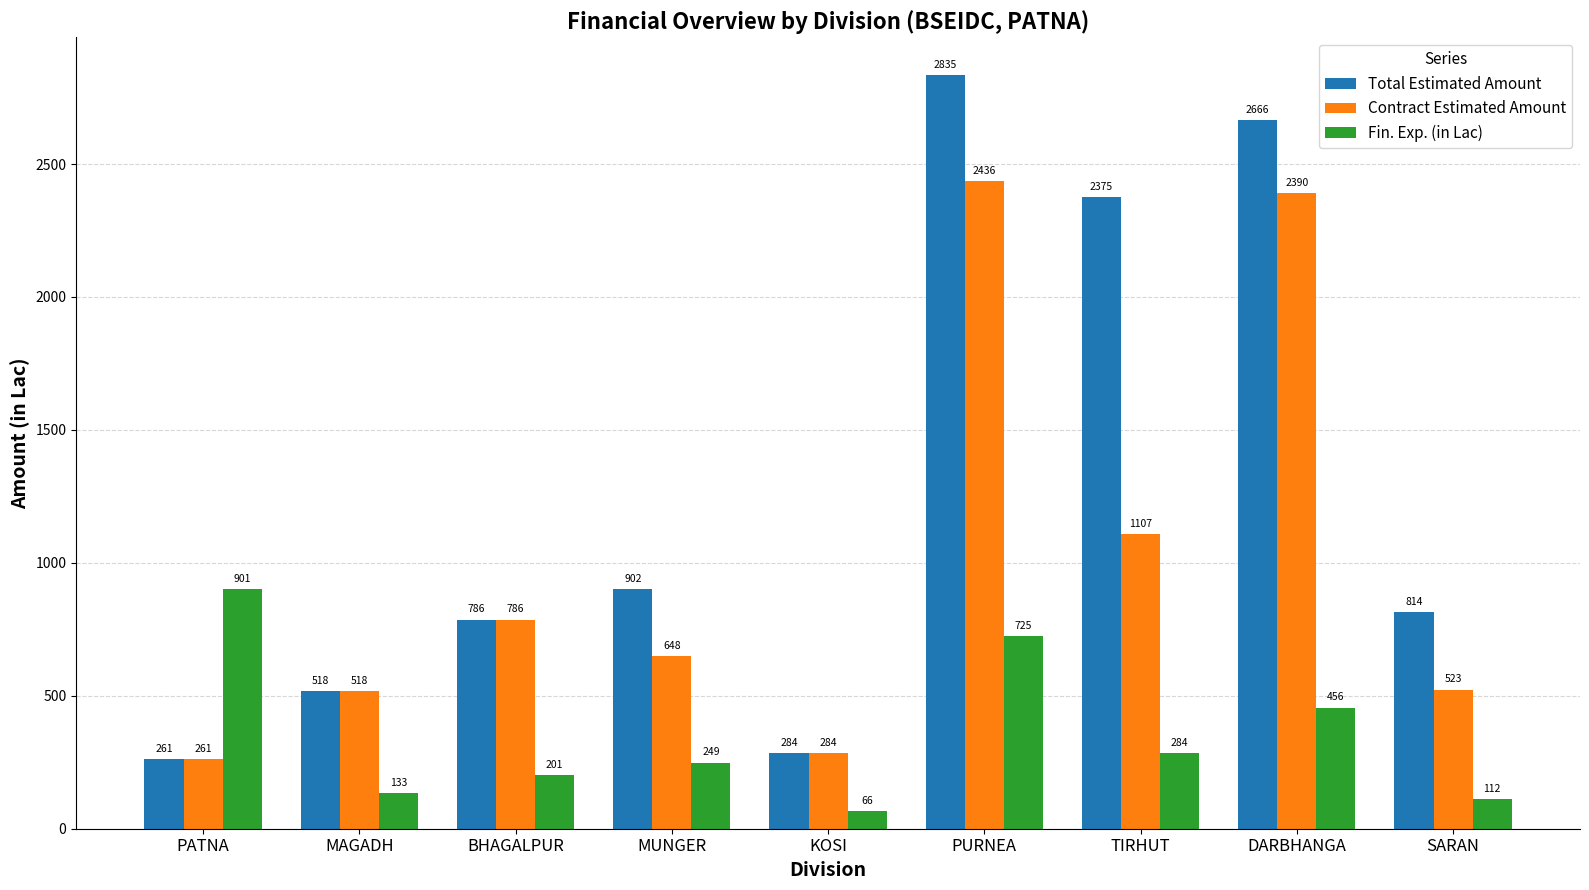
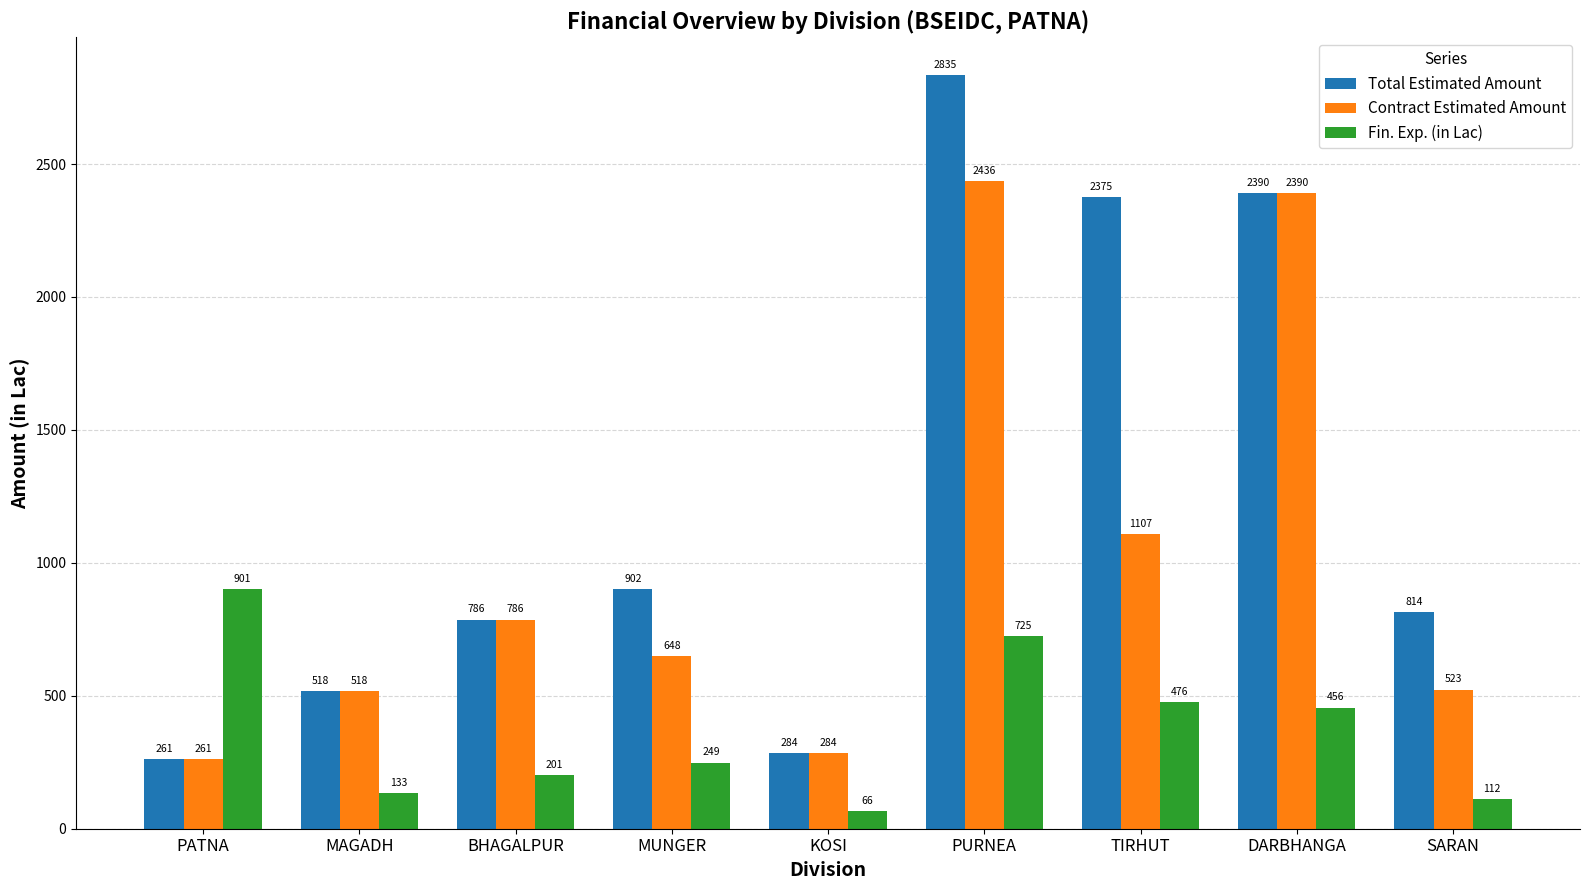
  {
    "Total Estimated Amount": {
      "PATNA": 261,
      "MAGADH": 518,
      "BHAGALPUR": 786,
      "MUNGER": 902,
      "KOSI": 284,
      "PURNEA": 2835,
      "TIRHUT": 2375,
-     "DARBHANGA": 2666,
+     "DARBHANGA": 2390,
      "SARAN": 814
    },
    "Contract Estimated Amount": {
      "PATNA": 261,
      "MAGADH": 518,
      "BHAGALPUR": 786,
      "MUNGER": 648,
      "KOSI": 284,
      "PURNEA": 2436,
      "TIRHUT": 1107,
      "DARBHANGA": 2390,
      "SARAN": 523
    },
    "Fin. Exp. (in Lac)": {
      "PATNA": 901,
      "MAGADH": 133,
      "BHAGALPUR": 201,
      "MUNGER": 249,
      "KOSI": 66,
      "PURNEA": 725,
-     "TIRHUT": 284,
+     "TIRHUT": 476,
      "DARBHANGA": 456,
      "SARAN": 112
    }
  }
